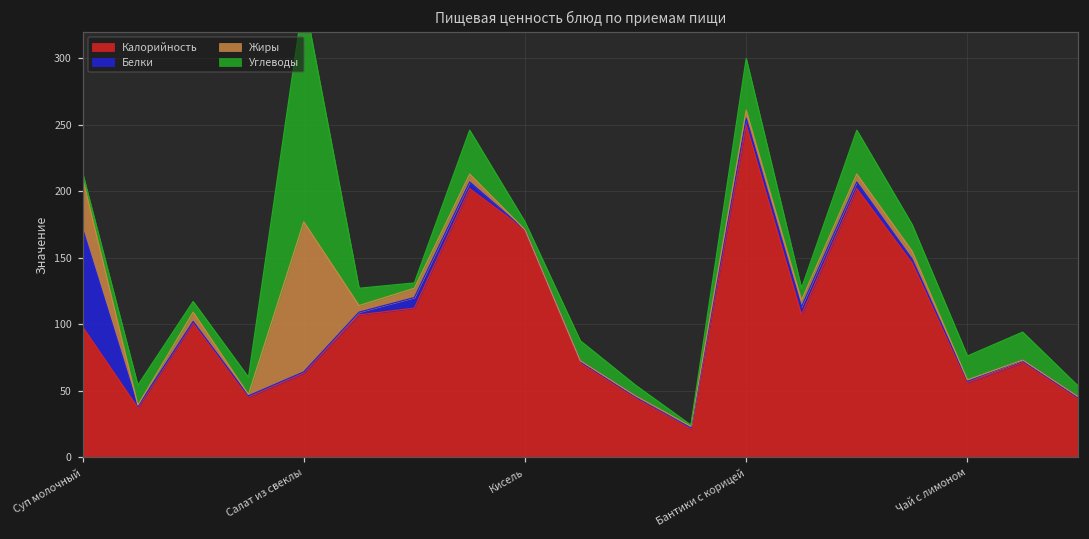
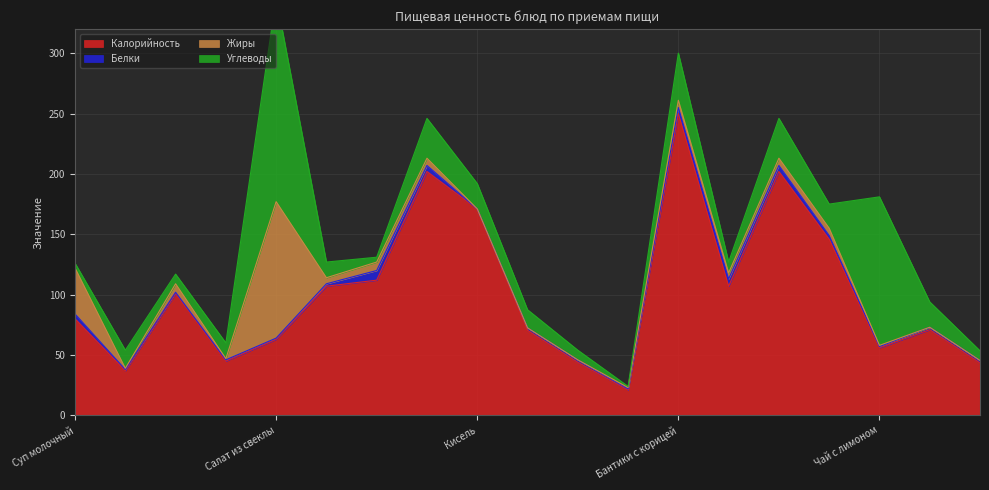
  {
    "Калорийность": {
-     "Суп молочный": 98,
+     "Суп молочный": 80,
      "Бантики с корицей": 250
    },
    "Белки": {
-     "Суп молочный": 74,
+     "Суп молочный": 4,
      "Бантики с корицей": 5
    },
    "Жиры": {
      "Суп молочный": 38,
      "Салат из свеклы": 113,
      "Бантики с корицей": 6
    },
    "Углеводы": {
      "Суп молочный": 4,
-     "Кисель": 6,
+     "Кисель": 21,
      "Бантики с корицей": 39,
-     "Чай с лимоном": 18
+     "Чай с лимоном": 123
    }
  }
